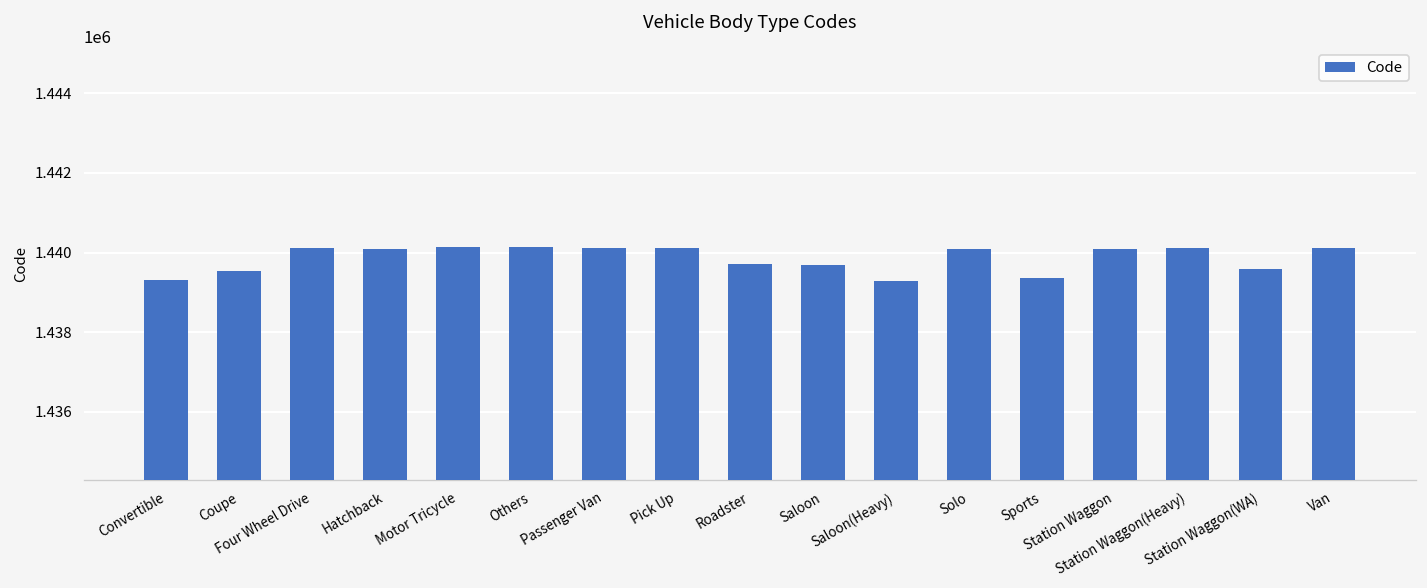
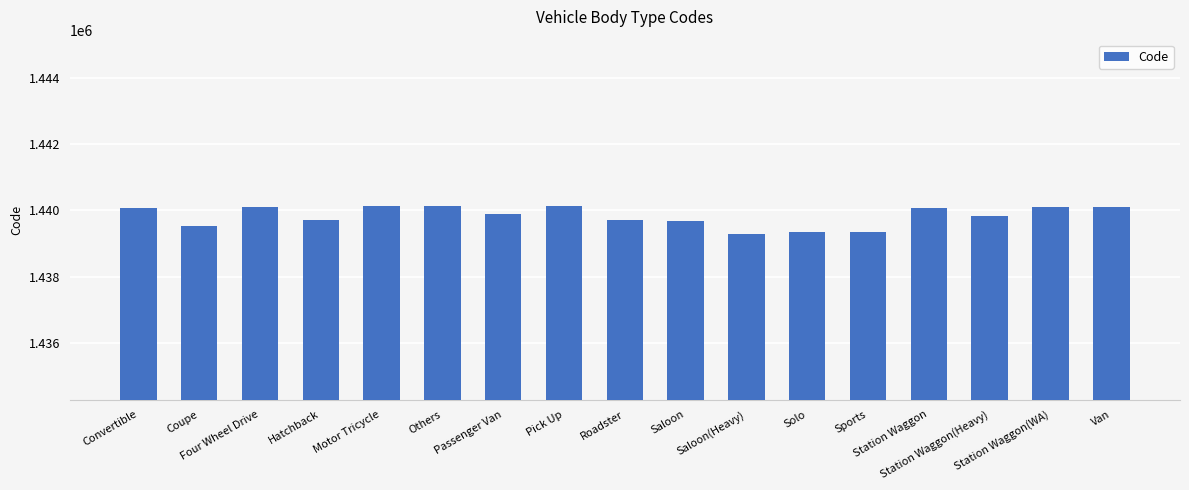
  {
-   "Convertible": 1439300,
+   "Convertible": 1440100,
    "Coupe": 1439500,
    "Four Wheel Drive": 1440100,
-   "Hatchback": 1440100,
+   "Hatchback": 1439700,
    "Motor Tricycle": 1440100,
    "Others": 1440100,
-   "Passenger Van": 1440100,
+   "Passenger Van": 1439900,
    "Pick Up": 1440100,
    "Roadster": 1439700,
    "Saloon": 1439700,
    "Saloon(Heavy)": 1439300,
-   "Solo": 1440100,
+   "Solo": 1439400,
    "Sports": 1439400,
    "Station Waggon": 1440100,
-   "Station Waggon(Heavy)": 1440100,
-   "Station Waggon(WA)": 1439600,
+   "Station Waggon(Heavy)": 1439800,
+   "Station Waggon(WA)": 1440100,
    "Van": 1440100
  }
